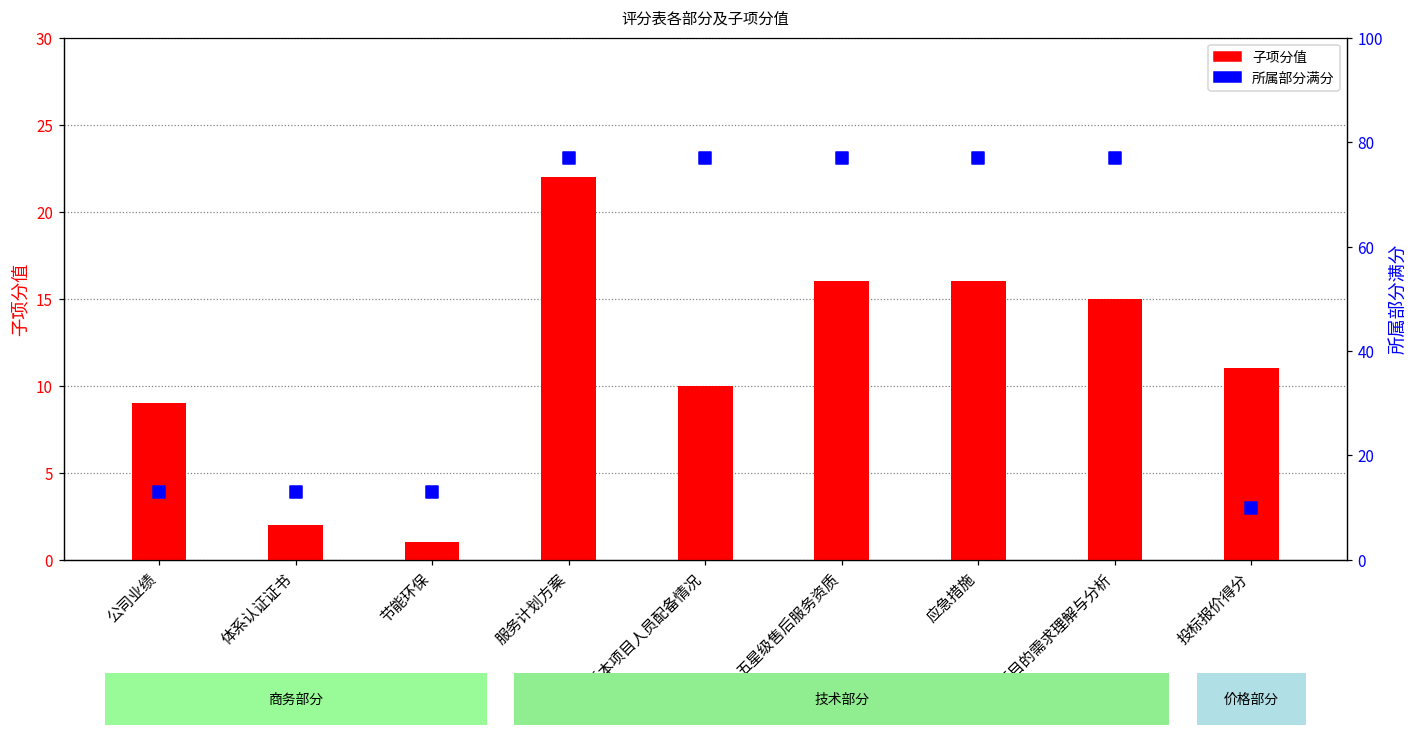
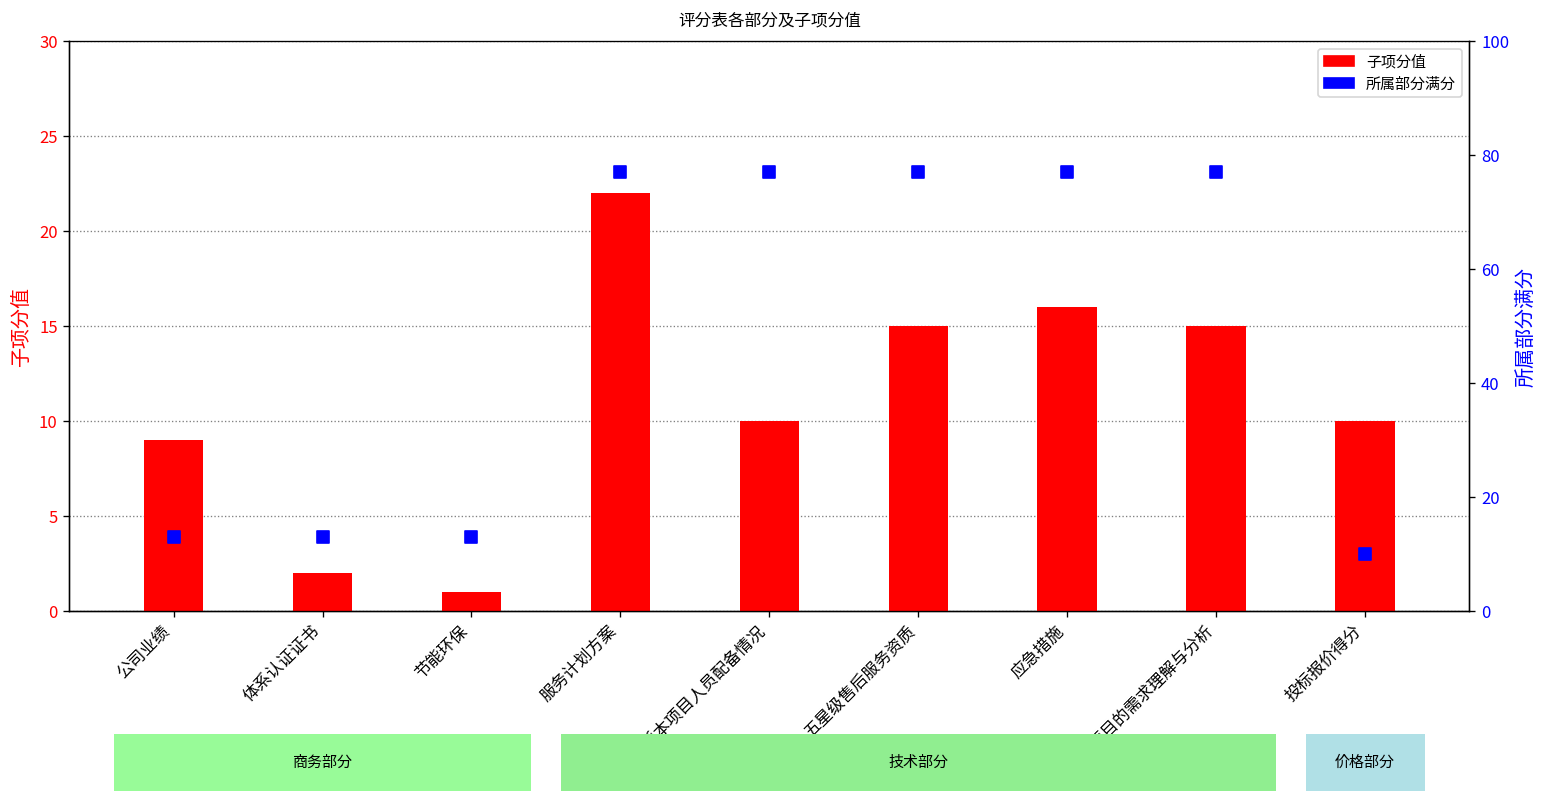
  {
    "子项分值": {
      "公司业绩": 9,
      "体系认证证书": 2,
      "节能环保": 1,
      "服务计划方案": 22,
      "拟派本项目人员配备情况": 10,
-     "五星级售后服务资质": 16,
+     "五星级售后服务资质": 15,
      "应急措施": 16,
      "对项目的需求理解与分析": 15,
-     "投标报价得分": 11
+     "投标报价得分": 10
    }
  }
